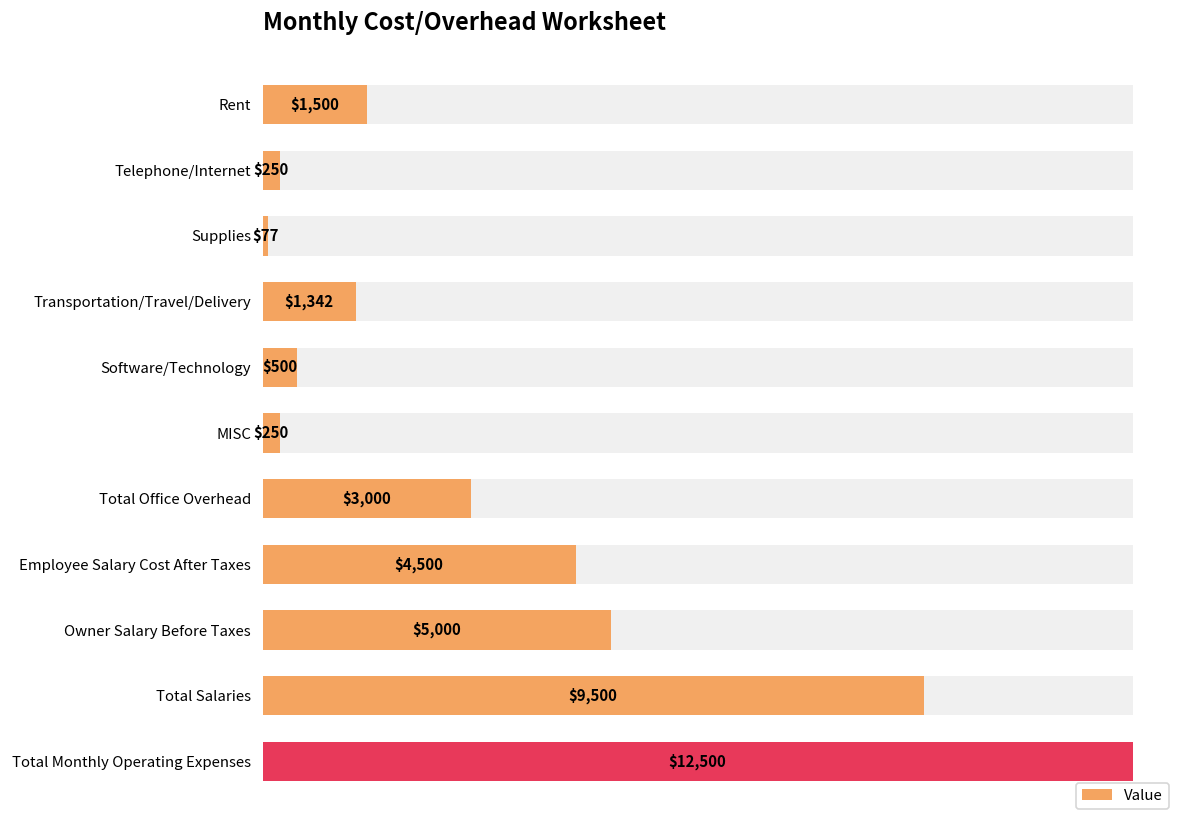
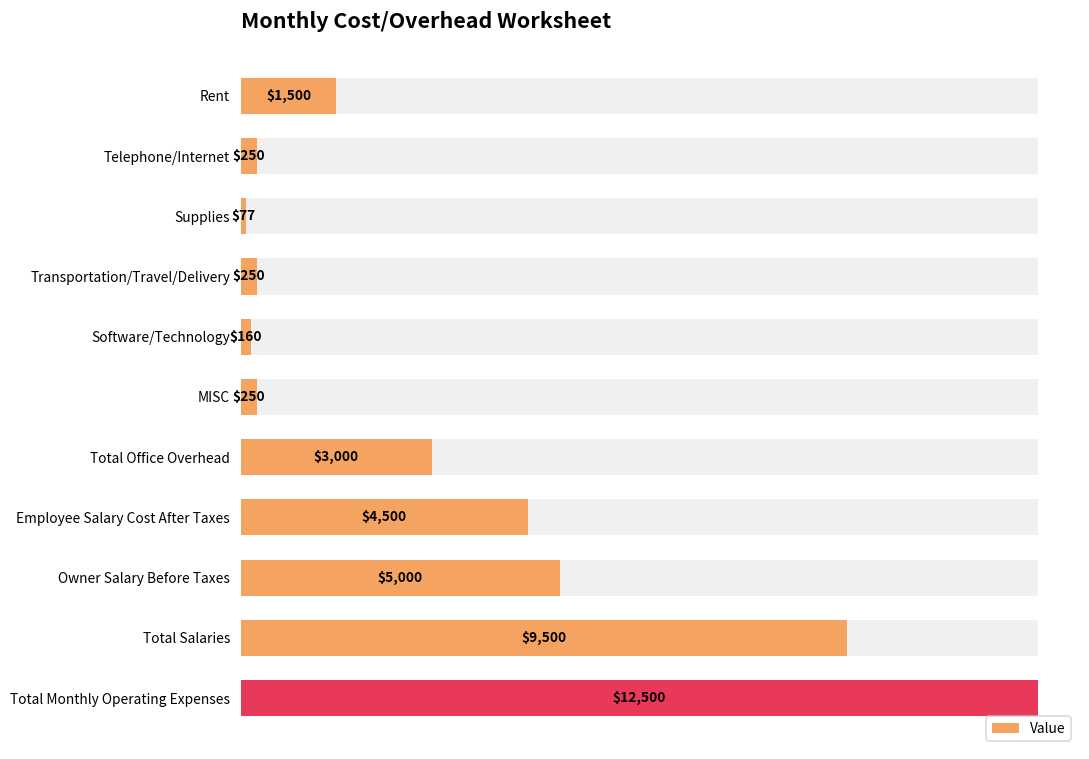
  {
    "Value": {
-     "Transportation/Travel/Delivery": "$1,342",
-     "Software/Technology": "$500",
+     "Transportation/Travel/Delivery": "$250",
+     "Software/Technology": "$160",
      "Total Monthly Operating Expenses": "$12,500"
    }
  }
